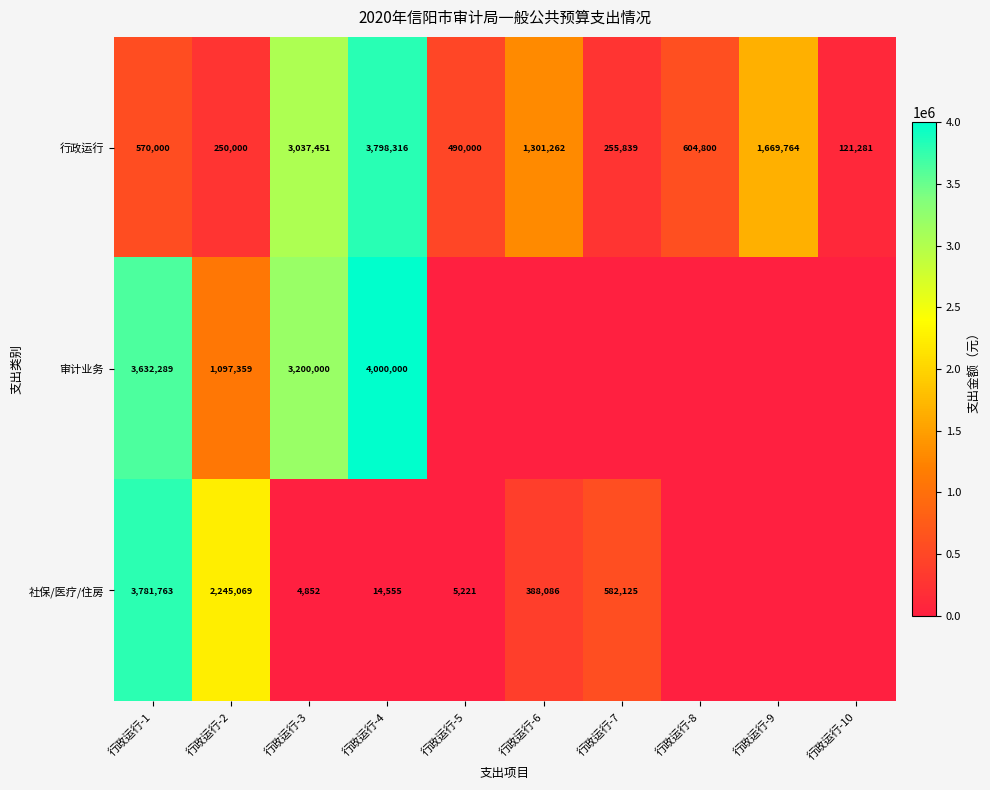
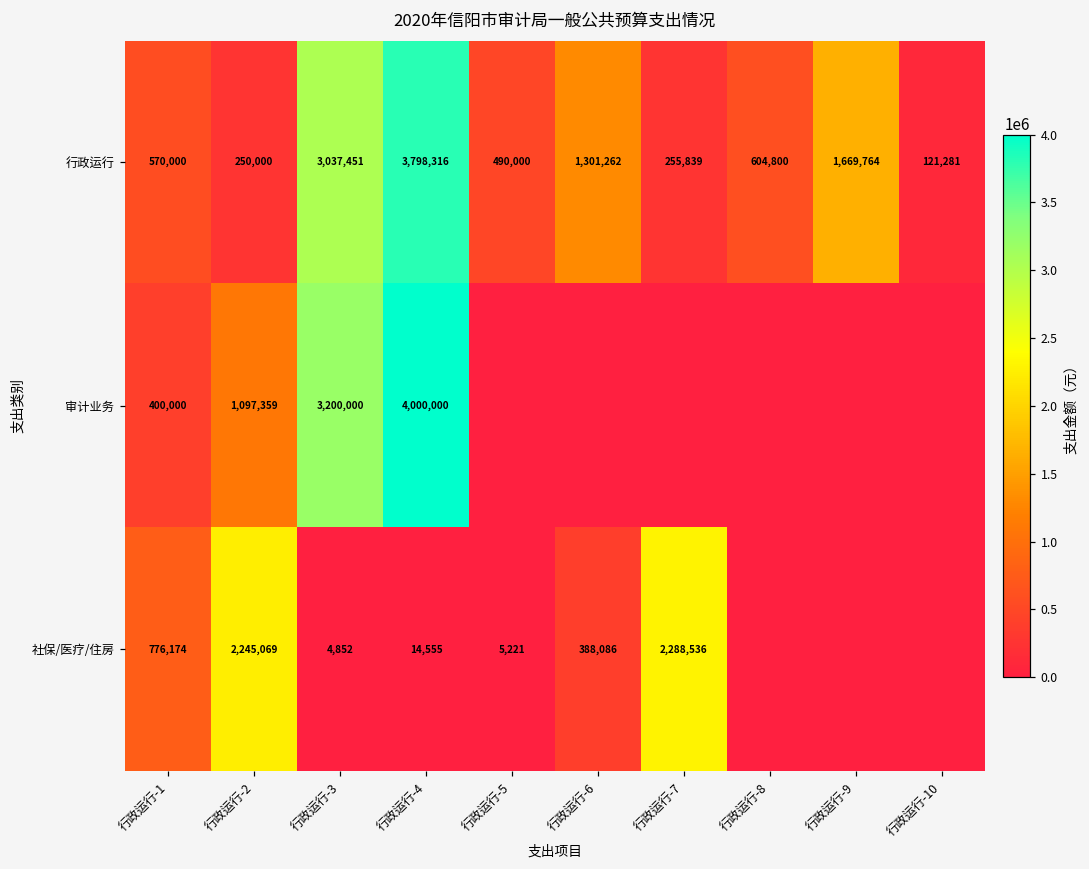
  {
    "行政运行": {
      "行政运行-1": "570,000",
      "行政运行-2": "250,000",
      "行政运行-3": "3,037,451",
      "行政运行-4": "3,798,316",
      "行政运行-5": "490,000",
      "行政运行-6": "1,301,262",
      "行政运行-7": "255,839",
      "行政运行-8": "604,800",
      "行政运行-9": "1,669,764",
      "行政运行-10": "121,281"
    },
    "审计业务": {
-     "行政运行-1": "3,632,289",
+     "行政运行-1": "400,000",
      "行政运行-2": "1,097,359",
      "行政运行-3": "3,200,000",
      "行政运行-4": "4,000,000"
    },
    "社保/医疗/住房": {
-     "行政运行-1": "3,781,763",
+     "行政运行-1": "776,174",
      "行政运行-2": "2,245,069",
      "行政运行-3": "4,852",
      "行政运行-4": "14,555",
      "行政运行-5": "5,221",
      "行政运行-6": "388,086",
-     "行政运行-7": "582,125"
+     "行政运行-7": "2,288,536"
    }
  }
